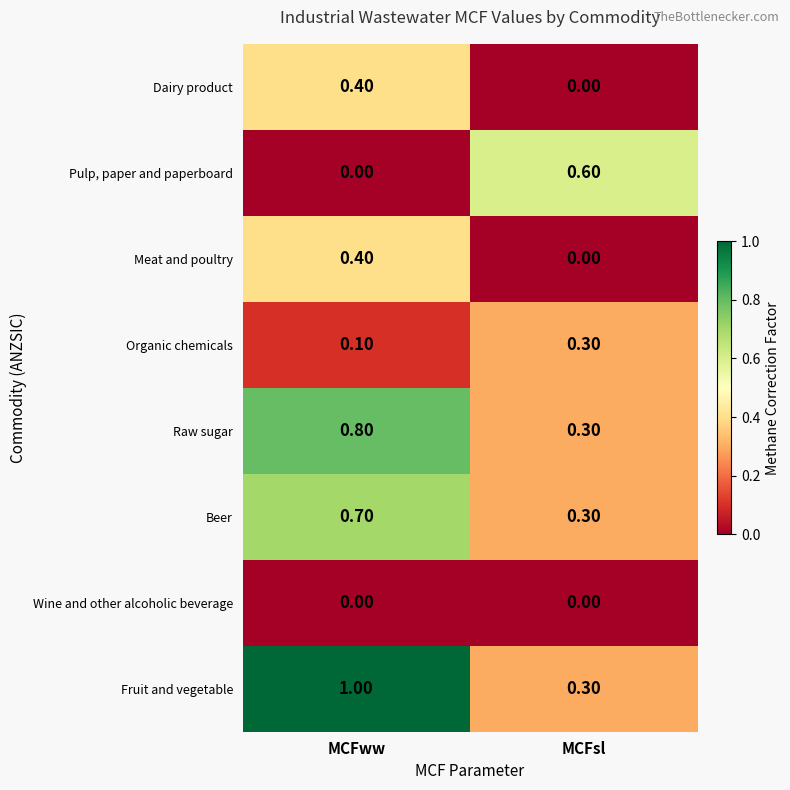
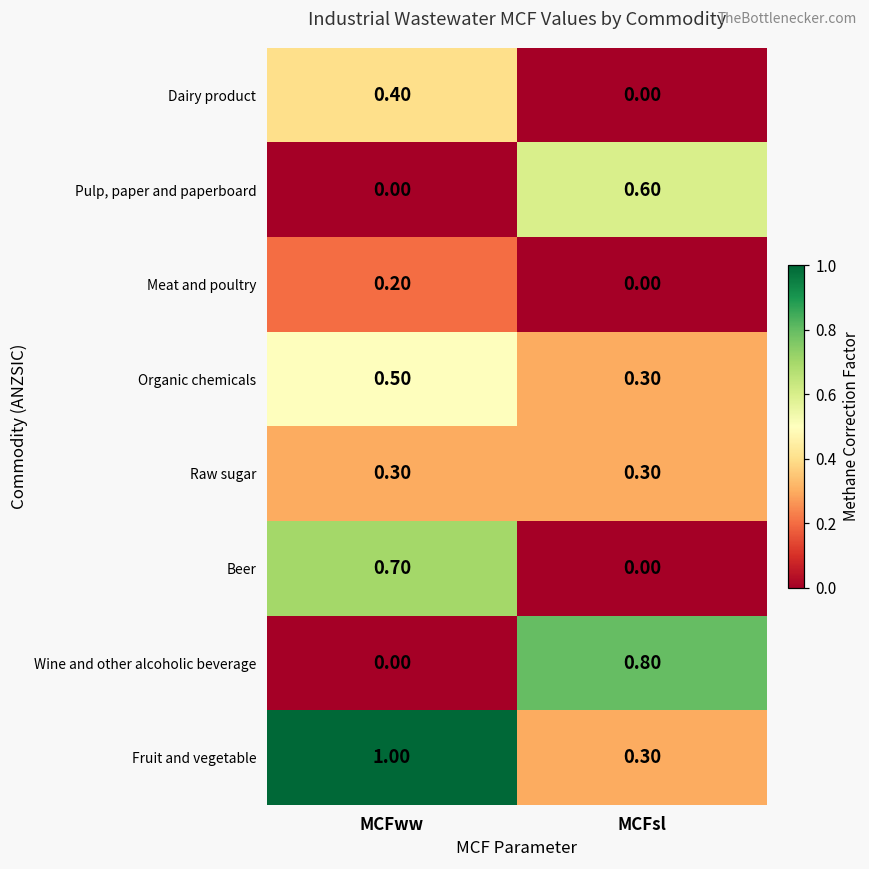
  {
    "Dairy product": {
      "MCFww": 0.40,
      "MCFsl": 0.00
    },
    "Pulp, paper and paperboard": {
      "MCFww": 0.00,
      "MCFsl": 0.60
    },
    "Meat and poultry": {
-     "MCFww": 0.40,
+     "MCFww": 0.20,
      "MCFsl": 0.00
    },
    "Organic chemicals": {
-     "MCFww": 0.10,
+     "MCFww": 0.50,
      "MCFsl": 0.30
    },
    "Raw sugar": {
-     "MCFww": 0.80,
+     "MCFww": 0.30,
      "MCFsl": 0.30
    },
    "Beer": {
      "MCFww": 0.70,
-     "MCFsl": 0.30
+     "MCFsl": 0.00
    },
    "Wine and other alcoholic beverage": {
      "MCFww": 0.00,
-     "MCFsl": 0.00
+     "MCFsl": 0.80
    },
    "Fruit and vegetable": {
      "MCFww": 1.00,
      "MCFsl": 0.30
    }
  }
